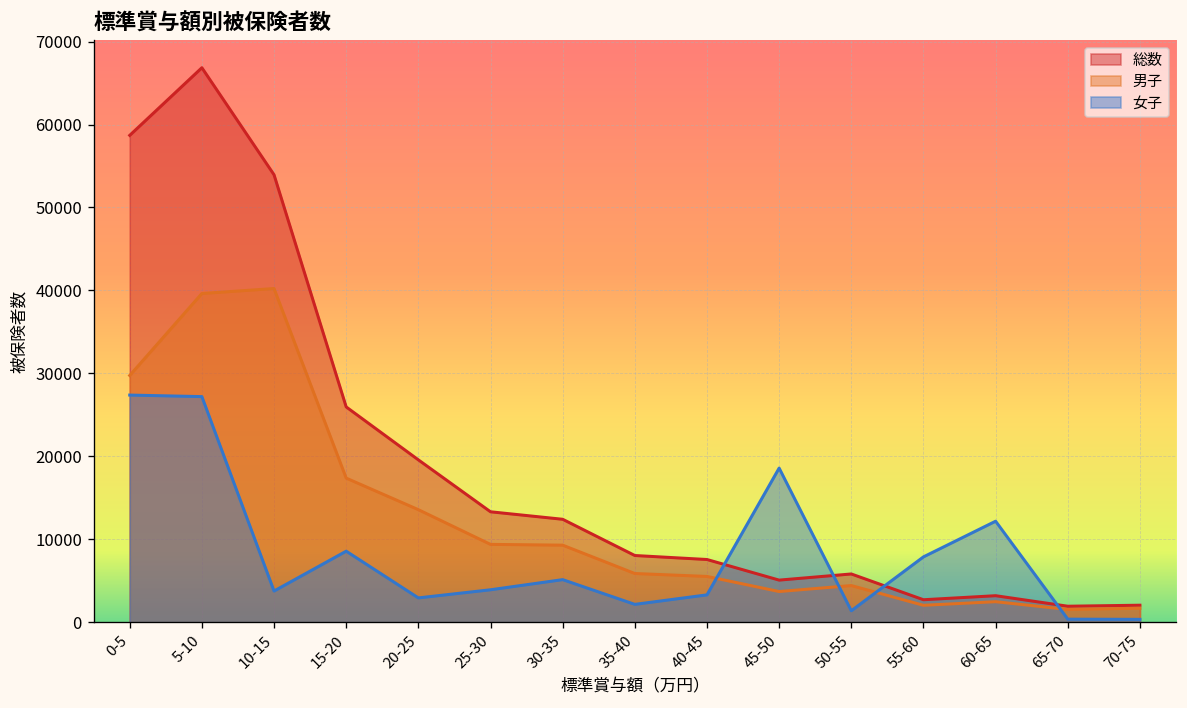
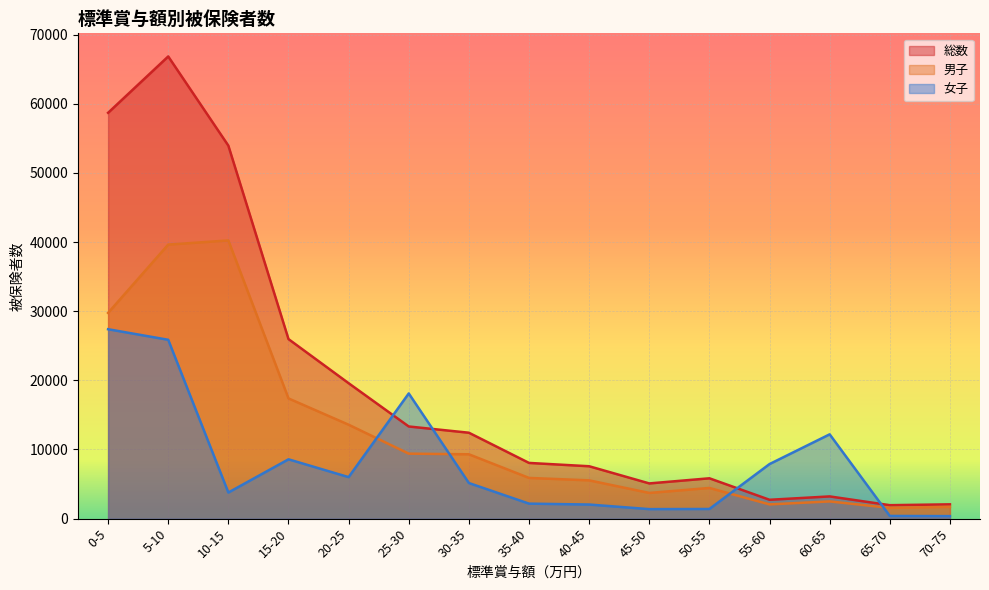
  {
    "女子": {
      "0-5": 27000,
-     "5-10": 27000,
+     "5-10": 26000,
      "10-15": 4000,
      "15-20": 9000,
-     "20-25": 3000,
-     "25-30": 4000,
+     "20-25": 6000,
+     "25-30": 18000,
      "30-35": 5000,
      "35-40": 2000,
-     "40-45": 3000,
-     "45-50": 19000,
+     "40-45": 2000,
+     "45-50": 1000,
      "50-55": 1000,
      "55-60": 8000,
      "60-65": 12000,
      "65-70": 0,
      "70-75": 0
    }
  }
